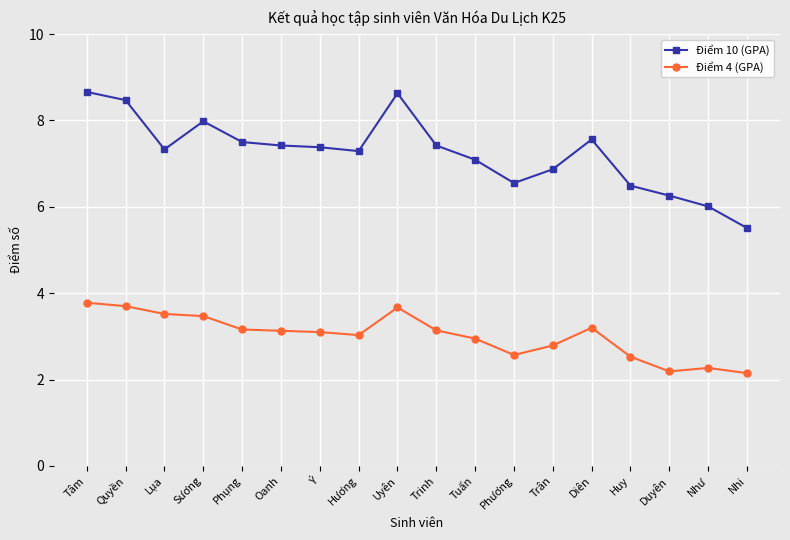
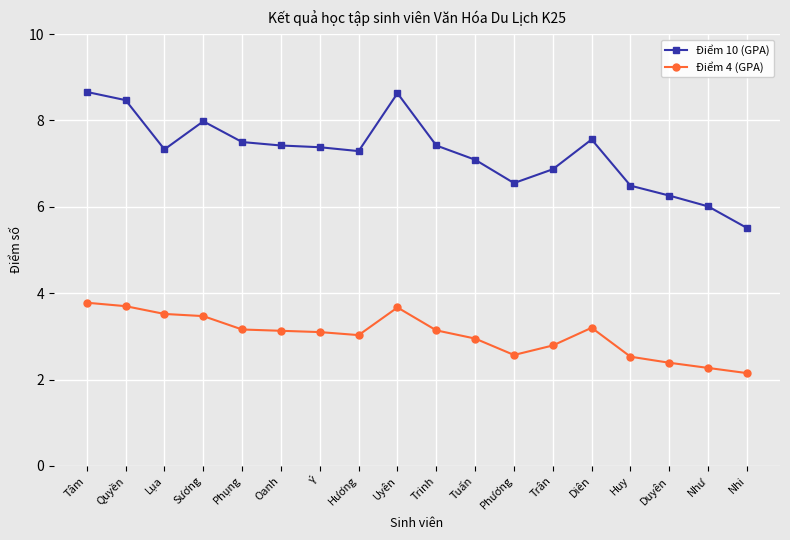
  {
    "Điểm 10 (GPA)": {
      "Tâm": 8.7,
      "Quyền": 8.5,
      "Lụa": 7.3,
      "Sương": 8.0,
      "Phụng": 7.5,
      "Oanh": 7.4,
      "Ý": 7.4,
      "Hương": 7.3,
      "Uyên": 8.6,
      "Trinh": 7.4,
      "Tuấn": 7.1,
      "Phương": 6.6,
      "Trân": 6.9,
      "Diên": 7.6,
      "Huy": 6.5,
      "Duyên": 6.3,
      "Như": 6.0,
      "Nhi": 5.5
    },
    "Điểm 4 (GPA)": {
      "Tâm": 3.8,
      "Quyền": 3.7,
      "Lụa": 3.5,
      "Sương": 3.5,
      "Phụng": 3.2,
      "Oanh": 3.1,
      "Ý": 3.1,
      "Hương": 3.0,
      "Uyên": 3.7,
      "Trinh": 3.1,
      "Tuấn": 3.0,
      "Phương": 2.6,
      "Trân": 2.8,
      "Diên": 3.2,
      "Huy": 2.5,
-     "Duyên": 2.2,
+     "Duyên": 2.4,
      "Như": 2.3,
      "Nhi": 2.2
    }
  }
